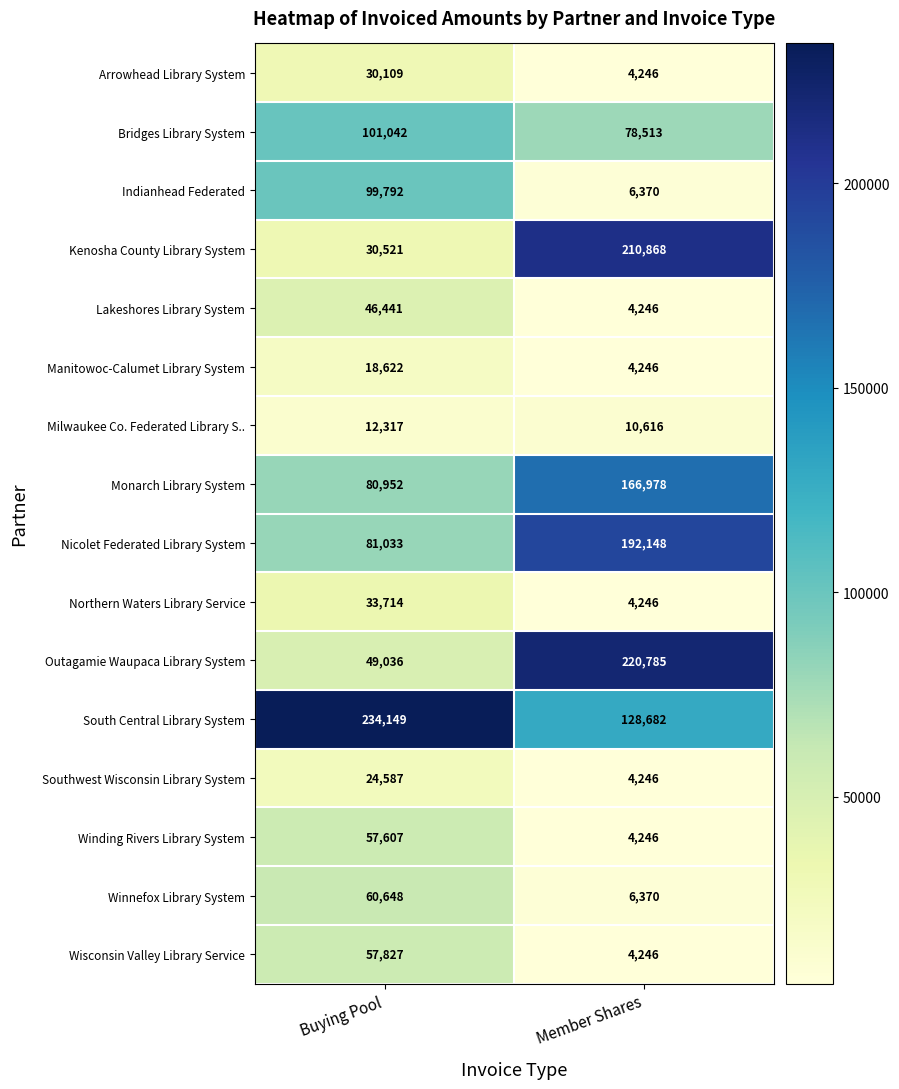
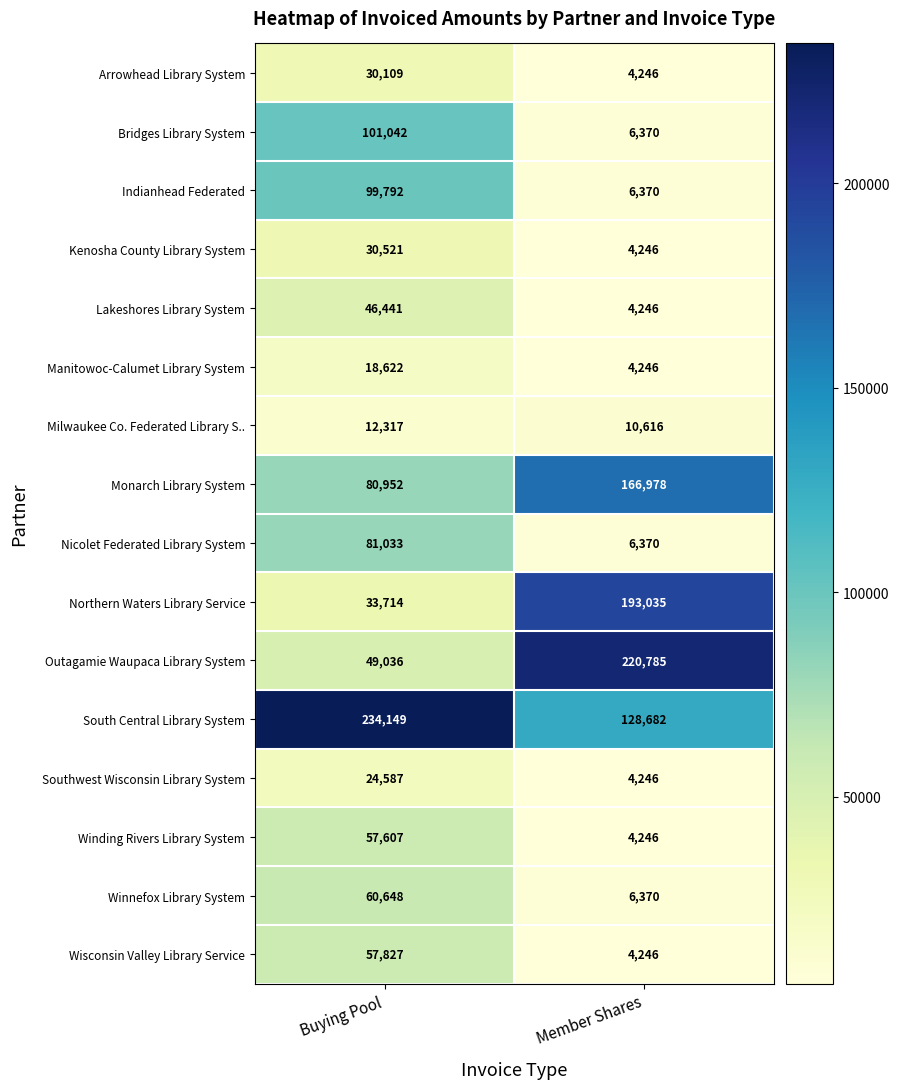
  {
    "Arrowhead Library System": {
      "Buying Pool": "30,109",
      "Member Shares": "4,246"
    },
    "Bridges Library System": {
      "Buying Pool": "101,042",
-     "Member Shares": "78,513"
+     "Member Shares": "6,370"
    },
    "Indianhead Federated": {
      "Buying Pool": "99,792",
      "Member Shares": "6,370"
    },
    "Kenosha County Library System": {
      "Buying Pool": "30,521",
-     "Member Shares": "210,868"
+     "Member Shares": "4,246"
    },
    "Lakeshores Library System": {
      "Buying Pool": "46,441",
      "Member Shares": "4,246"
    },
    "Manitowoc-Calumet Library System": {
      "Buying Pool": "18,622",
      "Member Shares": "4,246"
    },
    "Milwaukee Co. Federated Library S..": {
      "Buying Pool": "12,317",
      "Member Shares": "10,616"
    },
    "Monarch Library System": {
      "Buying Pool": "80,952",
      "Member Shares": "166,978"
    },
    "Nicolet Federated Library System": {
      "Buying Pool": "81,033",
-     "Member Shares": "192,148"
+     "Member Shares": "6,370"
    },
    "Northern Waters Library Service": {
      "Buying Pool": "33,714",
-     "Member Shares": "4,246"
+     "Member Shares": "193,035"
    },
    "Outagamie Waupaca Library System": {
      "Buying Pool": "49,036",
      "Member Shares": "220,785"
    },
    "South Central Library System": {
      "Buying Pool": "234,149",
      "Member Shares": "128,682"
    },
    "Southwest Wisconsin Library System": {
      "Buying Pool": "24,587",
      "Member Shares": "4,246"
    },
    "Winding Rivers Library System": {
      "Buying Pool": "57,607",
      "Member Shares": "4,246"
    },
    "Winnefox Library System": {
      "Buying Pool": "60,648",
      "Member Shares": "6,370"
    },
    "Wisconsin Valley Library Service": {
      "Buying Pool": "57,827",
      "Member Shares": "4,246"
    }
  }
